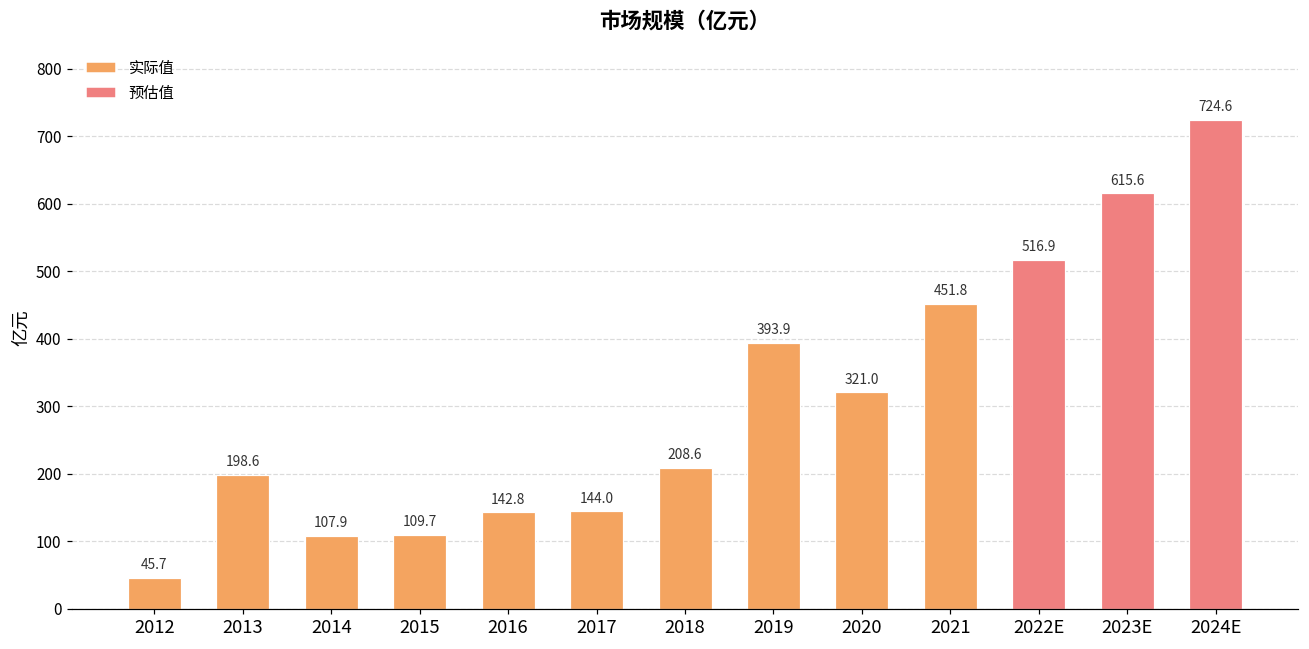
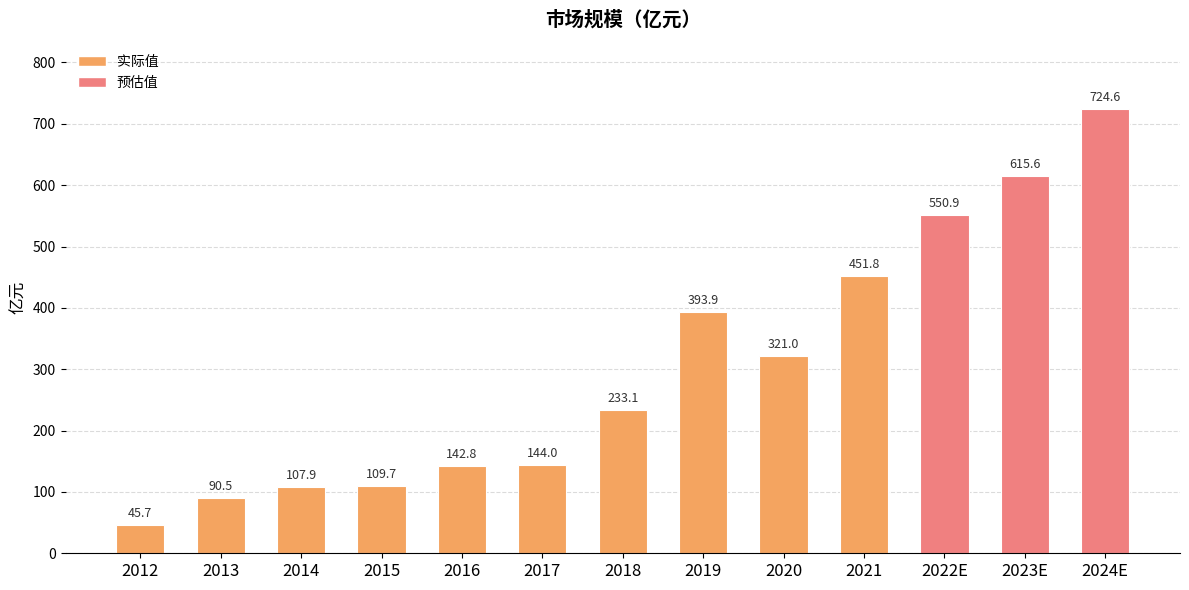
  {
    "2012": 45.7,
-   "2013": 198.6,
+   "2013": 90.5,
    "2014": 107.9,
    "2015": 109.7,
    "2016": 142.8,
    "2017": 144.0,
-   "2018": 208.6,
+   "2018": 233.1,
    "2019": 393.9,
    "2020": 321.0,
    "2021": 451.8,
-   "2022E": 516.9,
+   "2022E": 550.9,
    "2023E": 615.6,
    "2024E": 724.6
  }
